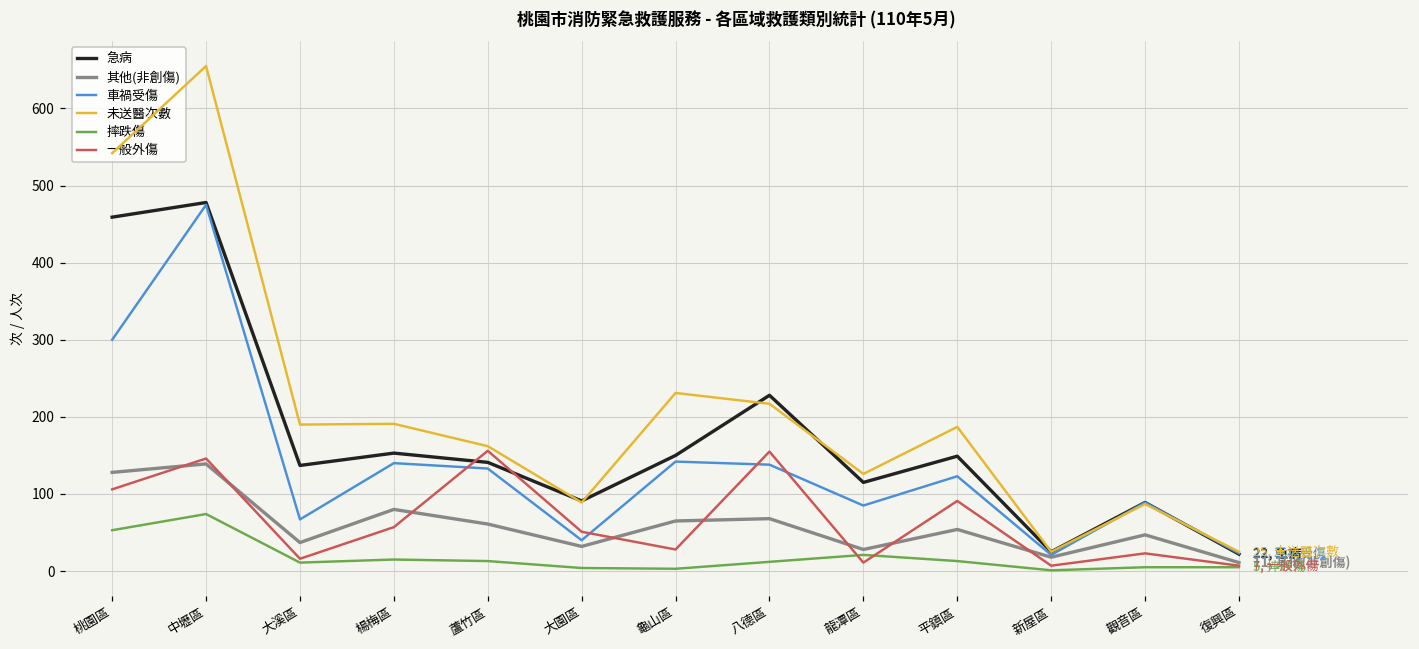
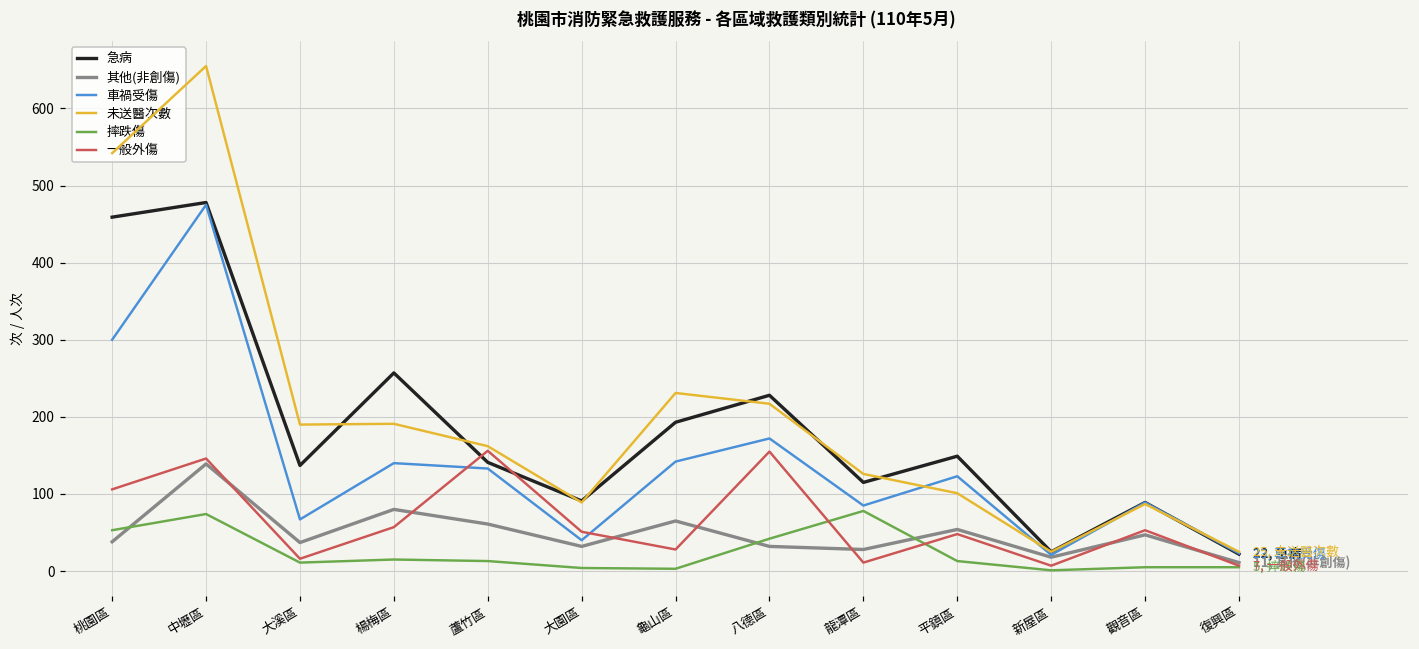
  {
    "急病": {
      "桃園區": 460,
      "大溪區": 140,
-     "楊梅區": 150,
+     "楊梅區": 260,
      "蘆竹區": 140,
-     "龜山區": 150,
+     "龜山區": 190,
      "八德區": 230,
      "龍潭區": 120,
      "平鎮區": 150
    },
    "其他(非創傷)": {
-     "桃園區": 130,
+     "桃園區": 40,
      "中壢區": 140,
      "大溪區": 40,
      "楊梅區": 80,
      "蘆竹區": 60,
      "大園區": 30,
      "龜山區": 70,
-     "八德區": 70,
+     "八德區": 30,
      "龍潭區": 30,
      "平鎮區": 50,
      "觀音區": 50
    },
    "車禍受傷": {
      "桃園區": 300,
      "大溪區": 70,
      "楊梅區": 140,
      "蘆竹區": 130,
      "大園區": 40,
      "龜山區": 140,
-     "八德區": 140,
+     "八德區": 170,
      "龍潭區": 90,
      "平鎮區": 120
    },
    "未送醫次數": {
      "中壢區": 660,
      "大溪區": 190,
      "楊梅區": 190,
      "蘆竹區": 160,
      "龜山區": 230,
      "八德區": 220,
      "龍潭區": 130,
-     "平鎮區": 190
+     "平鎮區": 100
    },
    "摔跌傷": {
      "桃園區": 50,
      "中壢區": 70,
      "大溪區": 10,
      "楊梅區": 20,
      "蘆竹區": 10,
      "大園區": 0,
      "龜山區": 0,
-     "八德區": 10,
-     "龍潭區": 20,
+     "八德區": 40,
+     "龍潭區": 80,
      "平鎮區": 10,
      "新屋區": 0,
      "觀音區": 10
    },
    "一般外傷": {
      "桃園區": 110,
      "中壢區": 150,
      "大溪區": 20,
      "楊梅區": 60,
      "蘆竹區": 160,
      "大園區": 50,
      "龜山區": 30,
      "八德區": 160,
      "龍潭區": 10,
-     "平鎮區": 90,
+     "平鎮區": 50,
      "新屋區": 10,
-     "觀音區": 20
+     "觀音區": 50
    }
  }
